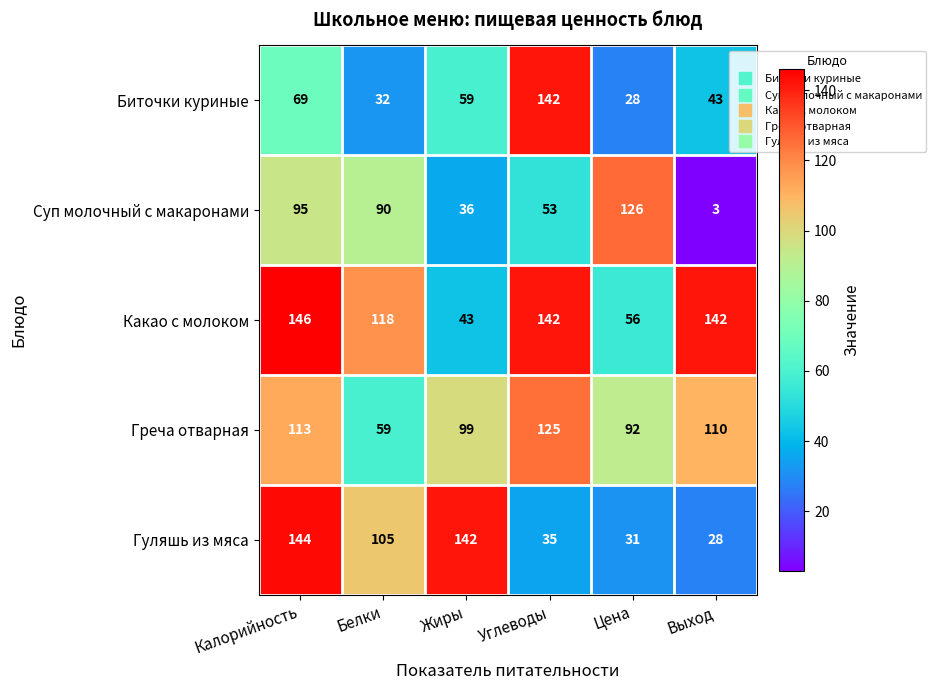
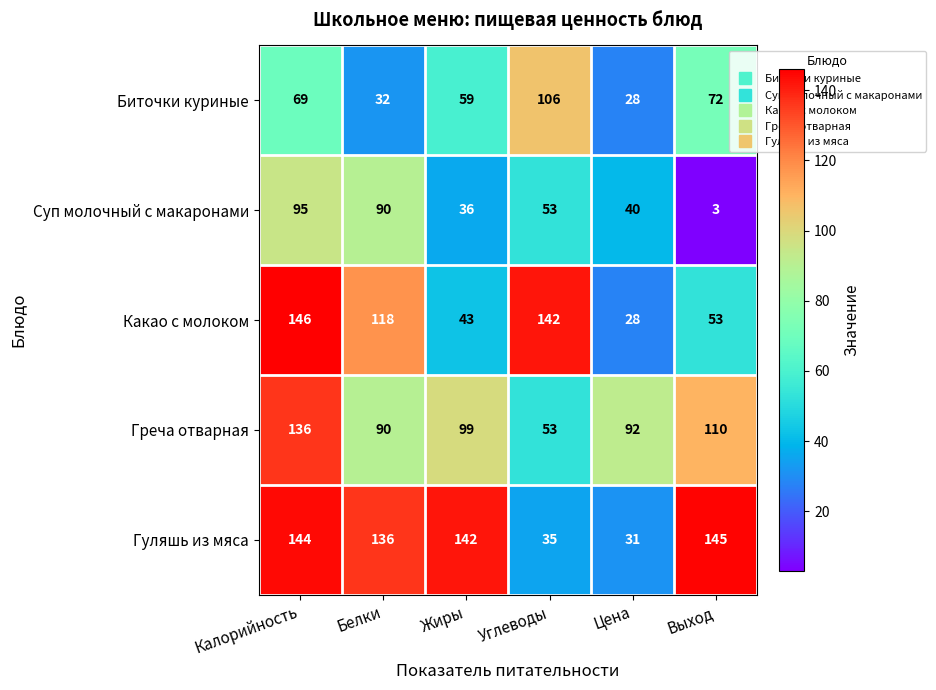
  {
    "Биточки куриные": {
      "Калорийность": 69,
      "Белки": 32,
      "Жиры": 59,
-     "Углеводы": 142,
+     "Углеводы": 106,
      "Цена": 28,
-     "Выход": 43
+     "Выход": 72
    },
    "Суп молочный с макаронами": {
      "Калорийность": 95,
      "Белки": 90,
      "Жиры": 36,
      "Углеводы": 53,
-     "Цена": 126,
+     "Цена": 40,
      "Выход": 3
    },
    "Какао с молоком": {
      "Калорийность": 146,
      "Белки": 118,
      "Жиры": 43,
      "Углеводы": 142,
-     "Цена": 56,
-     "Выход": 142
+     "Цена": 28,
+     "Выход": 53
    },
    "Греча отварная": {
-     "Калорийность": 113,
-     "Белки": 59,
+     "Калорийность": 136,
+     "Белки": 90,
      "Жиры": 99,
-     "Углеводы": 125,
+     "Углеводы": 53,
      "Цена": 92,
      "Выход": 110
    },
    "Гуляшь из мяса": {
      "Калорийность": 144,
-     "Белки": 105,
+     "Белки": 136,
      "Жиры": 142,
      "Углеводы": 35,
      "Цена": 31,
-     "Выход": 28
+     "Выход": 145
    }
  }
